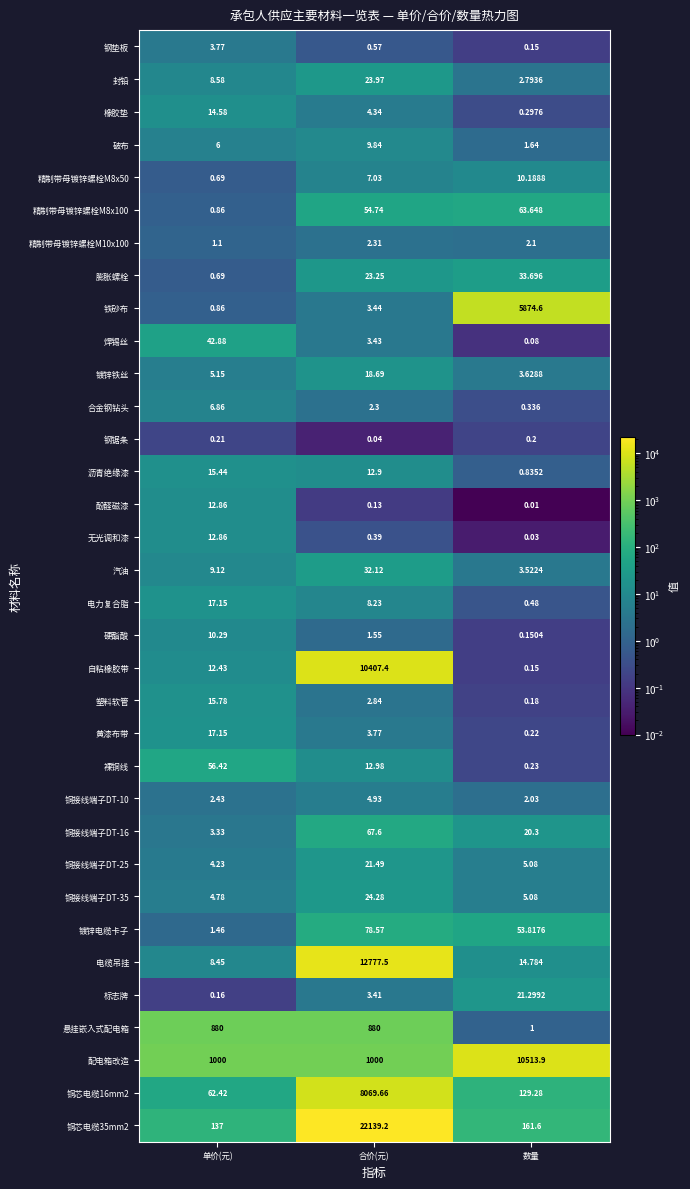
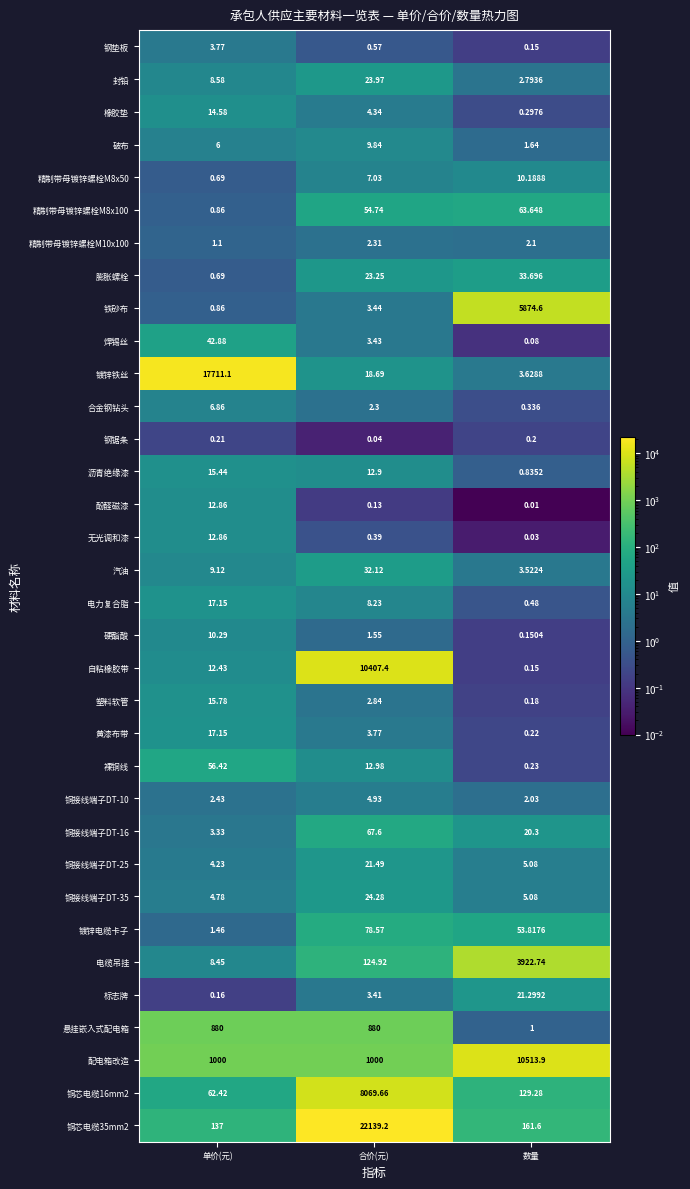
  {
    "钢垫板": {
      "单价(元)": 3.77,
      "合价(元)": 0.57,
      "数量": 0.15
    },
    "封铅": {
      "单价(元)": 8.58,
      "合价(元)": 23.97,
      "数量": 2.7936
    },
    "橡胶垫": {
      "单价(元)": 14.58,
      "合价(元)": 4.34,
      "数量": 0.2976
    },
    "破布": {
      "单价(元)": 6,
      "合价(元)": 9.84,
      "数量": 1.64
    },
    "精制带母镀锌螺栓M8x50": {
      "单价(元)": 0.69,
      "合价(元)": 7.03,
      "数量": 10.1888
    },
    "精制带母镀锌螺栓M8x100": {
      "单价(元)": 0.86,
      "合价(元)": 54.74,
      "数量": 63.648
    },
    "精制带母镀锌螺栓M10x100": {
      "单价(元)": 1.1,
      "合价(元)": 2.31,
      "数量": 2.1
    },
    "膨胀螺栓": {
      "单价(元)": 0.69,
      "合价(元)": 23.25,
      "数量": 33.696
    },
    "铁砂布": {
      "单价(元)": 0.86,
      "合价(元)": 3.44,
      "数量": 5874.6
    },
    "焊锡丝": {
      "单价(元)": 42.88,
      "合价(元)": 3.43,
      "数量": 0.08
    },
    "镀锌铁丝": {
-     "单价(元)": 5.15,
+     "单价(元)": 17711.1,
      "合价(元)": 18.69,
      "数量": 3.6288
    },
    "合金钢钻头": {
      "单价(元)": 6.86,
      "合价(元)": 2.3,
      "数量": 0.336
    },
    "钢锯条": {
      "单价(元)": 0.21,
      "合价(元)": 0.04,
      "数量": 0.2
    },
    "沥青绝缘漆": {
      "单价(元)": 15.44,
      "合价(元)": 12.9,
      "数量": 0.8352
    },
    "酚醛磁漆": {
      "单价(元)": 12.86,
      "合价(元)": 0.13,
      "数量": 0.01
    },
    "无光调和漆": {
      "单价(元)": 12.86,
      "合价(元)": 0.39,
      "数量": 0.03
    },
    "汽油": {
      "单价(元)": 9.12,
      "合价(元)": 32.12,
      "数量": 3.5224
    },
    "电力复合脂": {
      "单价(元)": 17.15,
      "合价(元)": 8.23,
      "数量": 0.48
    },
    "硬酯酸": {
      "单价(元)": 10.29,
      "合价(元)": 1.55,
      "数量": 0.1504
    },
    "自粘橡胶带": {
      "单价(元)": 12.43,
      "合价(元)": 10407.4,
      "数量": 0.15
    },
    "塑料软管": {
      "单价(元)": 15.78,
      "合价(元)": 2.84,
      "数量": 0.18
    },
    "黄漆布带": {
      "单价(元)": 17.15,
      "合价(元)": 3.77,
      "数量": 0.22
    },
    "裸铜线": {
      "单价(元)": 56.42,
      "合价(元)": 12.98,
      "数量": 0.23
    },
    "铜接线端子DT-10": {
      "单价(元)": 2.43,
      "合价(元)": 4.93,
      "数量": 2.03
    },
    "铜接线端子DT-16": {
      "单价(元)": 3.33,
      "合价(元)": 67.6,
      "数量": 20.3
    },
    "铜接线端子DT-25": {
      "单价(元)": 4.23,
      "合价(元)": 21.49,
      "数量": 5.08
    },
    "铜接线端子DT-35": {
      "单价(元)": 4.78,
      "合价(元)": 24.28,
      "数量": 5.08
    },
    "镀锌电缆卡子": {
      "单价(元)": 1.46,
      "合价(元)": 78.57,
      "数量": 53.8176
    },
    "电缆吊挂": {
      "单价(元)": 8.45,
-     "合价(元)": 12777.5,
-     "数量": 14.784
+     "合价(元)": 124.92,
+     "数量": 3922.74
    },
    "标志牌": {
      "单价(元)": 0.16,
      "合价(元)": 3.41,
      "数量": 21.2992
    },
    "悬挂嵌入式配电箱": {
      "单价(元)": 880,
      "合价(元)": 880,
      "数量": 1
    },
    "配电箱改造": {
      "单价(元)": 1000,
      "合价(元)": 1000,
      "数量": 10513.9
    },
    "铜芯电缆16mm2": {
      "单价(元)": 62.42,
      "合价(元)": 8069.66,
      "数量": 129.28
    },
    "铜芯电缆35mm2": {
      "单价(元)": 137,
      "合价(元)": 22139.2,
      "数量": 161.6
    }
  }
